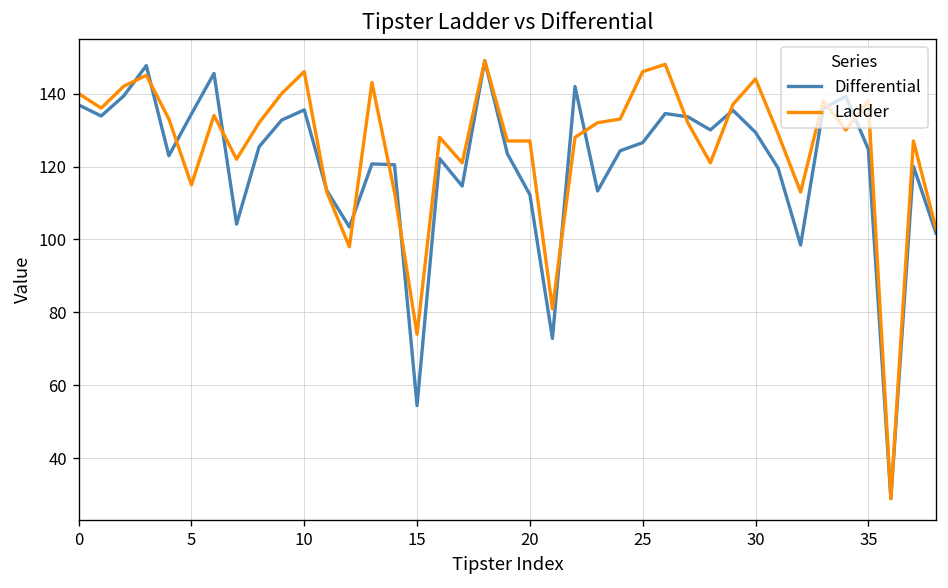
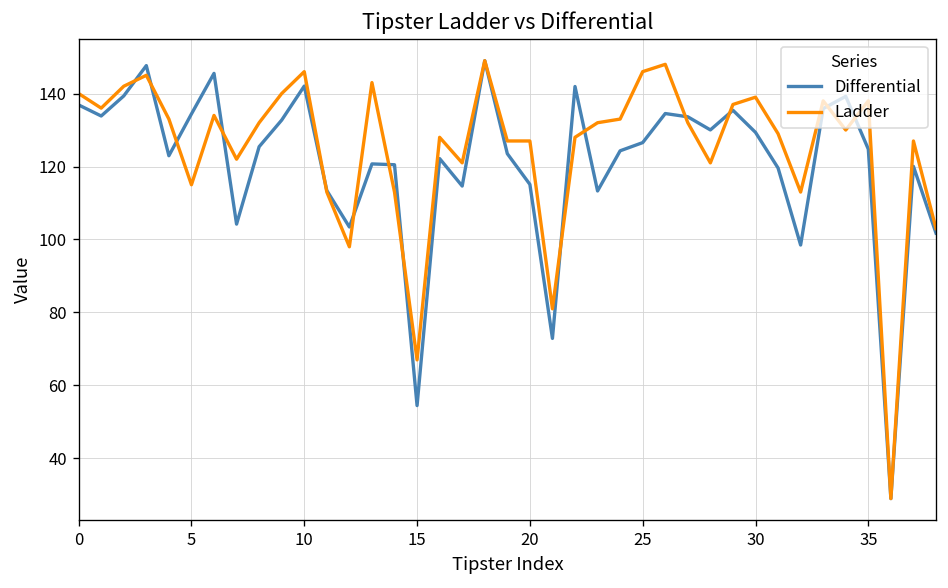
  {
    "Differential": {
      "0": 137,
      "5": 134,
-     "10": 136,
+     "10": 142,
      "15": 54,
-     "20": 112,
+     "20": 115,
      "25": 127,
      "30": 129,
      "35": 125
    },
    "Ladder": {
      "0": 140,
      "5": 115,
      "10": 146,
-     "15": 74,
+     "15": 67,
      "20": 127,
      "25": 146,
-     "30": 144
+     "30": 139
    }
  }
